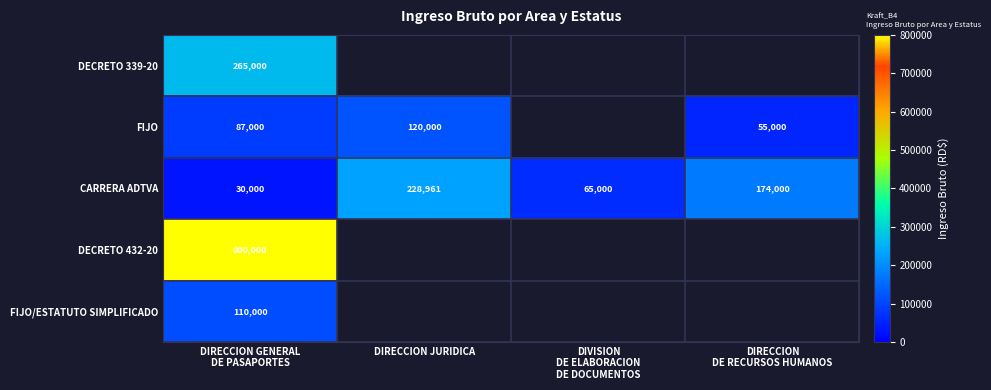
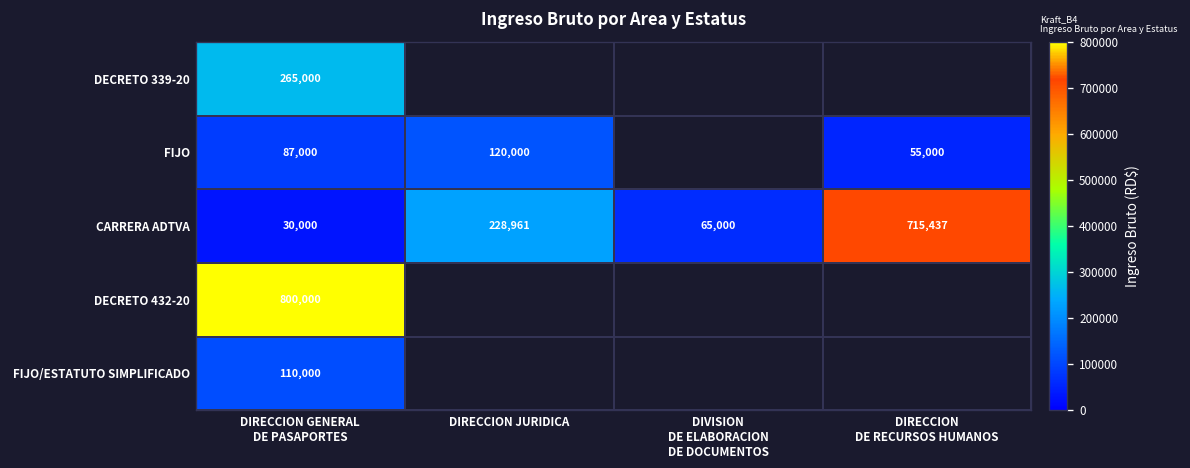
  {
    "DECRETO 339-20": {
      "DIRECCION GENERAL DE PASAPORTES": "265,000"
    },
    "FIJO": {
      "DIRECCION GENERAL DE PASAPORTES": "87,000",
      "DIRECCION JURIDICA": "120,000",
      "DIRECCION DE RECURSOS HUMANOS": "55,000"
    },
    "CARRERA ADTVA": {
      "DIRECCION GENERAL DE PASAPORTES": "30,000",
      "DIRECCION JURIDICA": "228,961",
      "DIVISION DE ELABORACION DE DOCUMENTOS": "65,000",
-     "DIRECCION DE RECURSOS HUMANOS": "174,000"
+     "DIRECCION DE RECURSOS HUMANOS": "715,437"
    },
    "DECRETO 432-20": {
      "DIRECCION GENERAL DE PASAPORTES": "800,000"
    },
    "FIJO/ESTATUTO SIMPLIFICADO": {
      "DIRECCION GENERAL DE PASAPORTES": "110,000"
    }
  }
